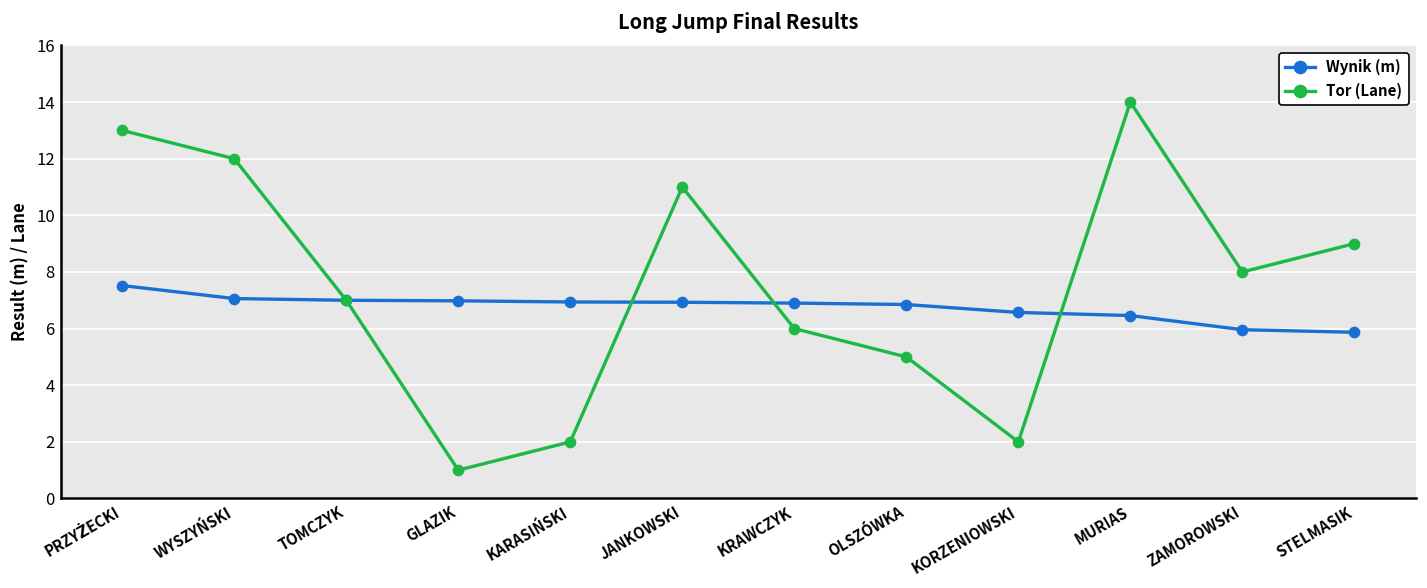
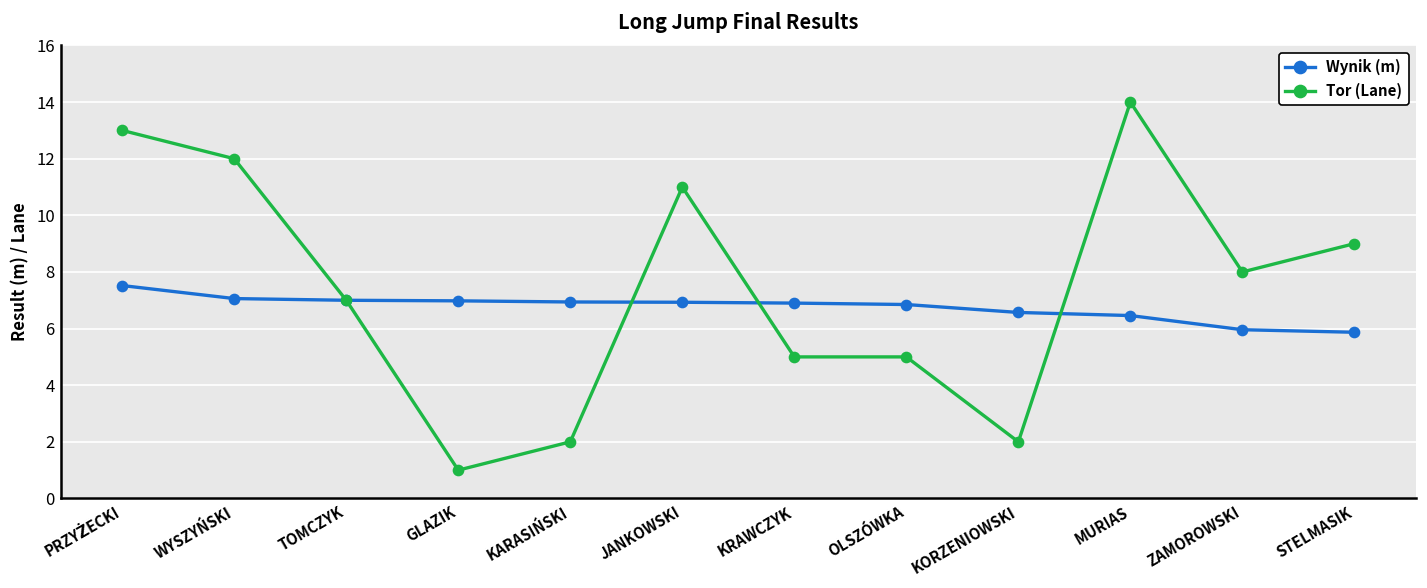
  {
    "Wynik (m)": {
      "PRZYŻECKI": 7.5,
      "WYSZYŃSKI": 7,
      "GLAZIK": 7,
      "KARASIŃSKI": 7,
      "JANKOWSKI": 7,
      "KRAWCZYK": 7,
      "OLSZÓWKA": 6.9,
      "KORZENIOWSKI": 6.6,
      "MURIAS": 6.5,
      "ZAMOROWSKI": 6,
      "STELMASIK": 5.9
    },
    "Tor (Lane)": {
      "PRZYŻECKI": 13,
      "WYSZYŃSKI": 12,
      "GLAZIK": 1,
      "KARASIŃSKI": 2,
      "JANKOWSKI": 11,
-     "KRAWCZYK": 6,
+     "KRAWCZYK": 5,
      "OLSZÓWKA": 5,
      "KORZENIOWSKI": 2,
      "MURIAS": 14,
      "ZAMOROWSKI": 8,
      "STELMASIK": 9
    }
  }
